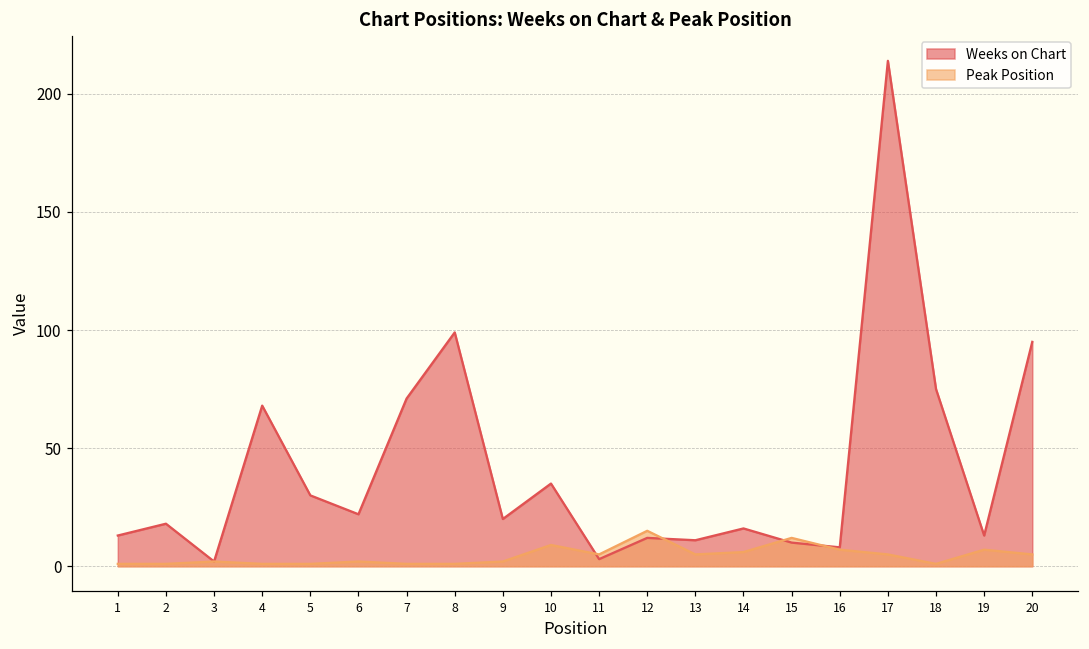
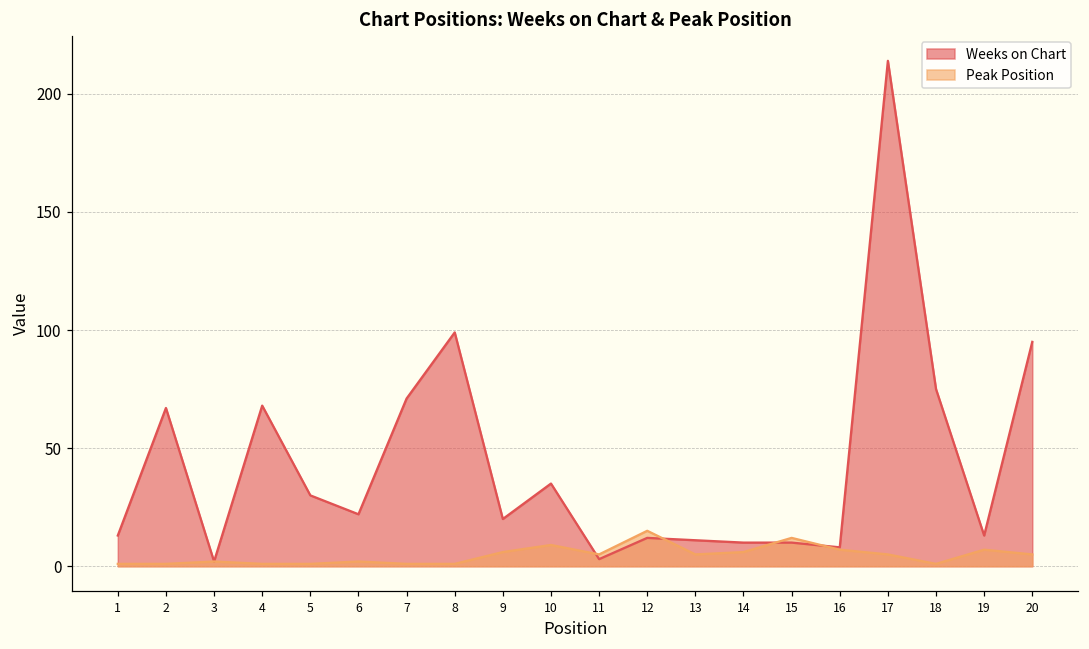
  {
    "Weeks on Chart": {
      "1": 13,
-     "2": 18,
+     "2": 67,
      "4": 68,
      "5": 30,
      "6": 22,
      "7": 71,
      "8": 99,
      "9": 20,
      "10": 35,
      "11": 3,
      "12": 12,
      "13": 11,
-     "14": 16,
+     "14": 10,
      "15": 10,
      "17": 214,
      "18": 75,
      "19": 13,
      "20": 95
    },
    "Peak Position": {
      "1": 1,
      "2": 1,
      "4": 1,
      "5": 1,
      "6": 2,
      "7": 1,
      "8": 1,
-     "9": 2,
+     "9": 6,
      "10": 9,
      "11": 5,
      "12": 15,
      "13": 5,
      "14": 6,
      "15": 12,
      "17": 5,
      "18": 1,
      "19": 7,
      "20": 5
    }
  }
